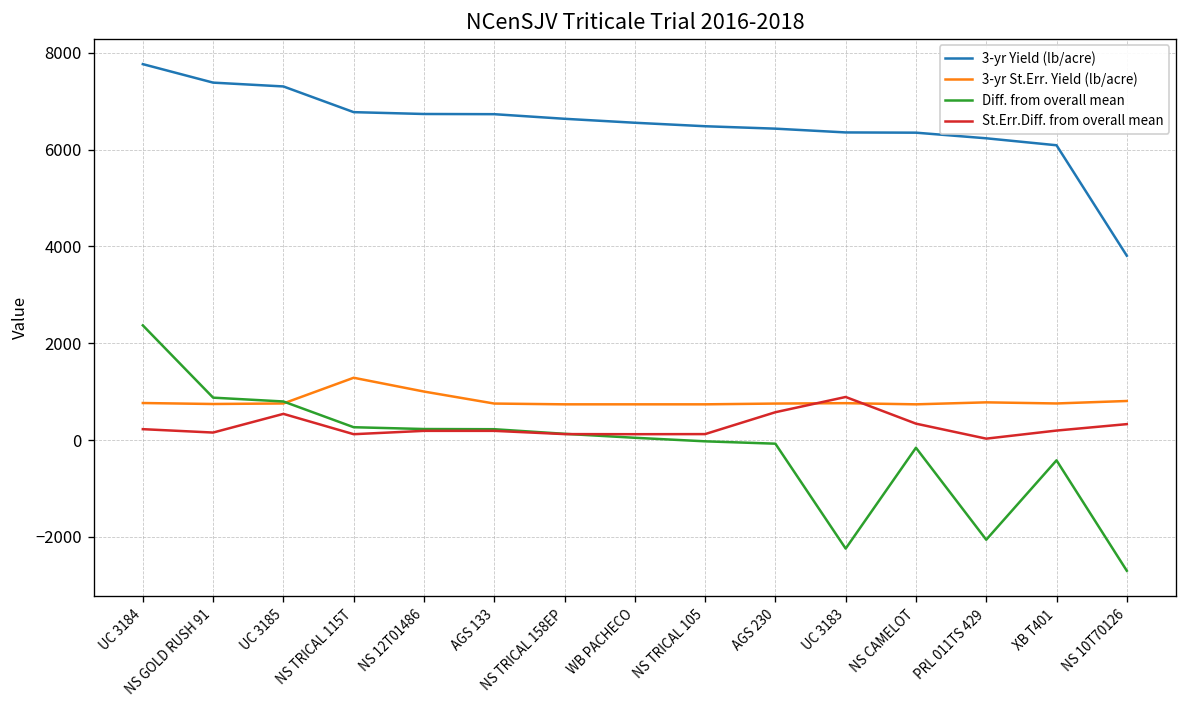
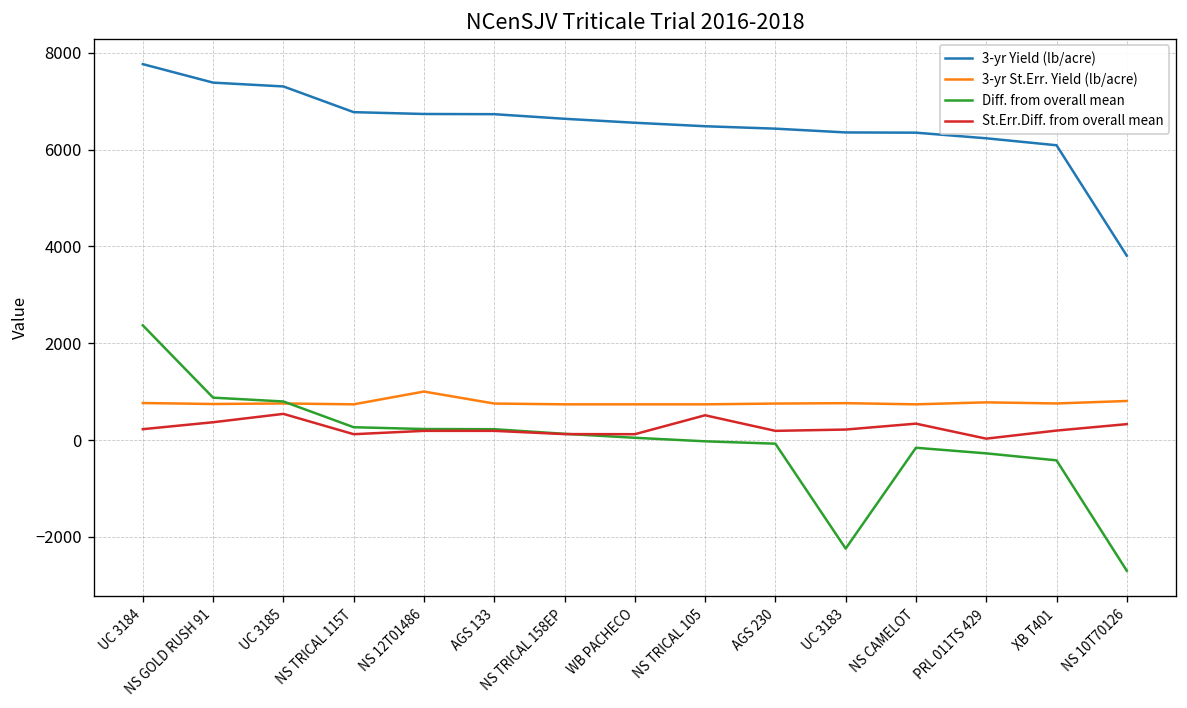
  {
    "3-yr Yield (lb/acre)": {
      "UC 3184": 7800,
      "NS GOLD RUSH 91": 7400,
      "UC 3185": 7300,
      "NS TRICAL 115T": 6800,
      "NS 12T01486": 6700,
      "AGS 133": 6700,
      "NS TRICAL 158EP": 6600,
      "WB PACHECO": 6600,
      "NS TRICAL 105": 6500,
      "AGS 230": 6400,
      "UC 3183": 6400,
      "NS CAMELOT": 6300,
      "PRL 011TS 429": 6200,
      "XB T401": 6100,
      "NS 10T70126": 3800
    },
    "3-yr St.Err. Yield (lb/acre)": {
      "UC 3184": 800,
      "NS GOLD RUSH 91": 700,
-     "NS TRICAL 115T": 1300,
+     "NS TRICAL 115T": 700,
      "NS 12T01486": 1000,
      "AGS 133": 800,
      "NS TRICAL 158EP": 700,
      "WB PACHECO": 700,
      "NS TRICAL 105": 700,
      "AGS 230": 800,
      "UC 3183": 800,
      "NS CAMELOT": 700,
      "PRL 011TS 429": 800,
      "XB T401": 800,
      "NS 10T70126": 800
    },
    "Diff. from overall mean": {
      "UC 3184": 2400,
      "NS GOLD RUSH 91": 900,
      "NS TRICAL 115T": 300,
      "WB PACHECO": 0,
      "NS TRICAL 105": 0,
      "AGS 230": -100,
      "UC 3183": -2200,
      "NS CAMELOT": -200,
-     "PRL 011TS 429": -2100,
+     "PRL 011TS 429": -300,
      "XB T401": -400,
      "NS 10T70126": -2700
    },
    "St.Err.Diff. from overall mean": {
      "UC 3184": 200,
-     "NS GOLD RUSH 91": 200,
+     "NS GOLD RUSH 91": 400,
      "UC 3185": 500,
      "NS TRICAL 115T": 100,
      "WB PACHECO": 100,
-     "NS TRICAL 105": 100,
-     "AGS 230": 600,
-     "UC 3183": 900,
+     "NS TRICAL 105": 500,
+     "AGS 230": 200,
+     "UC 3183": 200,
      "NS CAMELOT": 300,
      "PRL 011TS 429": 0,
      "XB T401": 200,
      "NS 10T70126": 300
    }
  }
